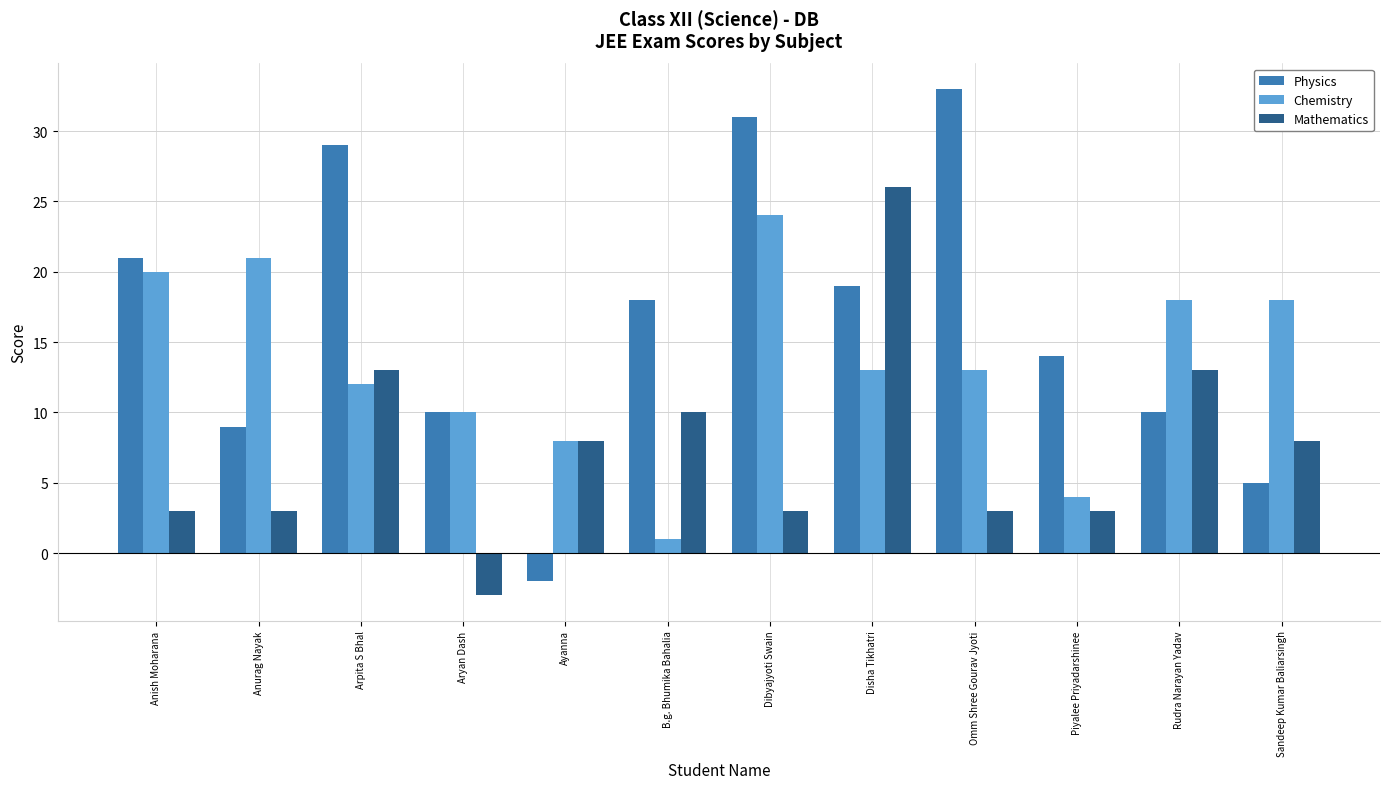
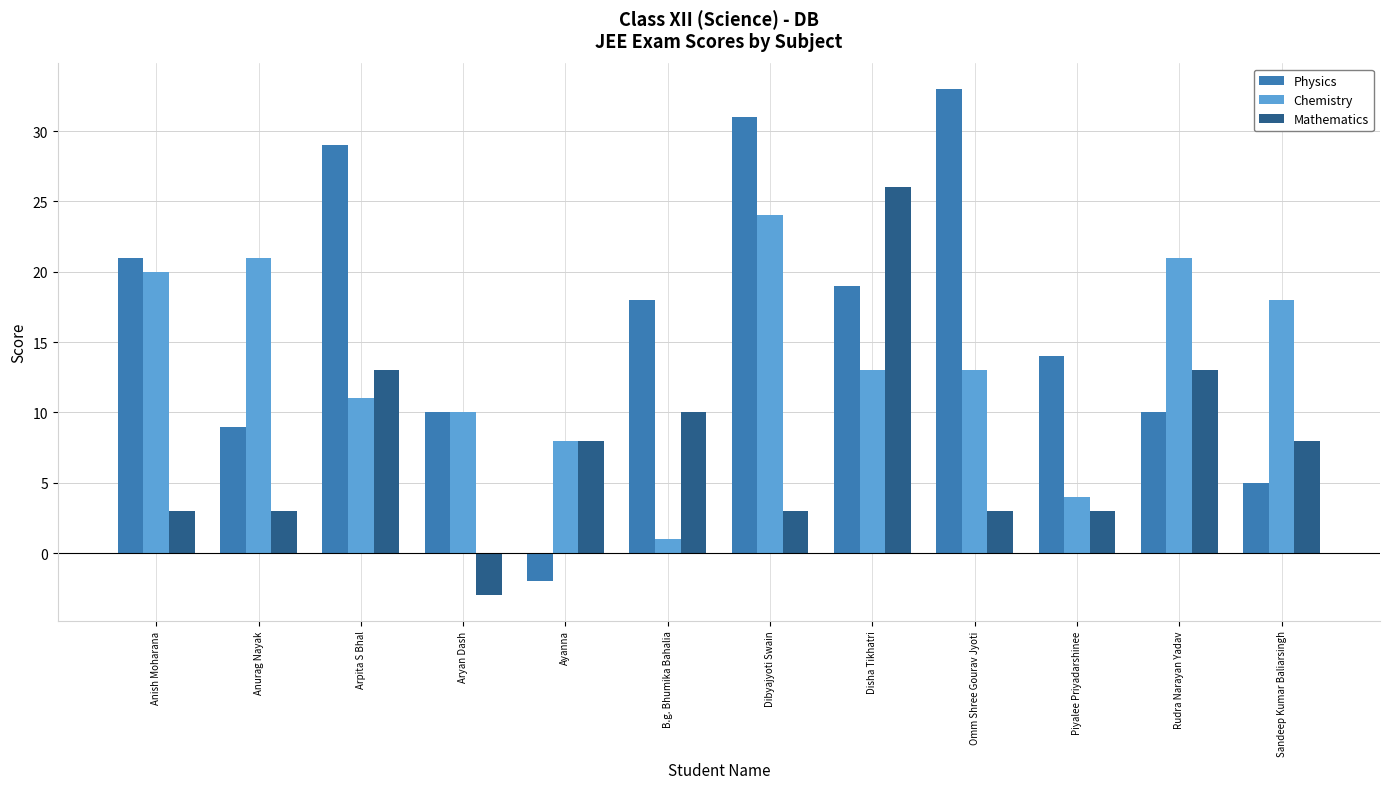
  {
    "Chemistry": {
      "Anish Moharana": 20,
      "Anurag Nayak": 21,
-     "Arpita S Bhal": 12,
+     "Arpita S Bhal": 11,
      "Aryan Dash": 10,
      "Ayanna": 8,
      "B.g. Bhumika Bahalia": 1,
      "Dibyajyoti Swain": 24,
      "Disha Tikhatri": 13,
      "Omm Shree Gourav Jyoti": 13,
      "Piyalee Priyadarshinee": 4,
-     "Rudra Narayan Yadav": 18,
+     "Rudra Narayan Yadav": 21,
      "Sandeep Kumar Baliarsingh": 18
    }
  }
